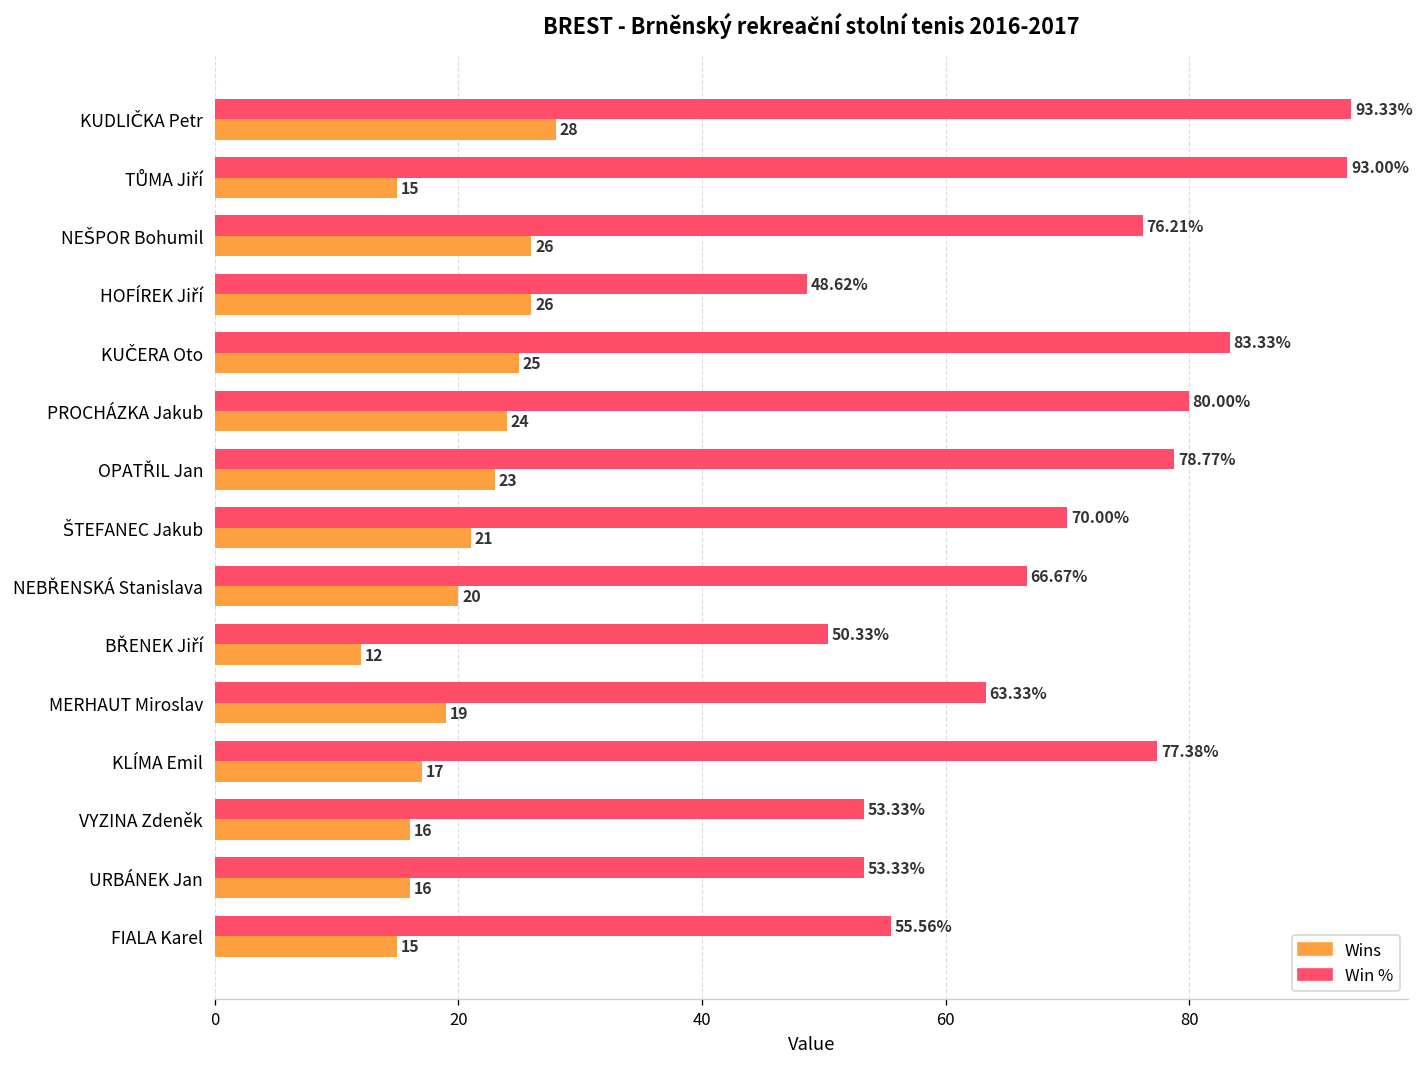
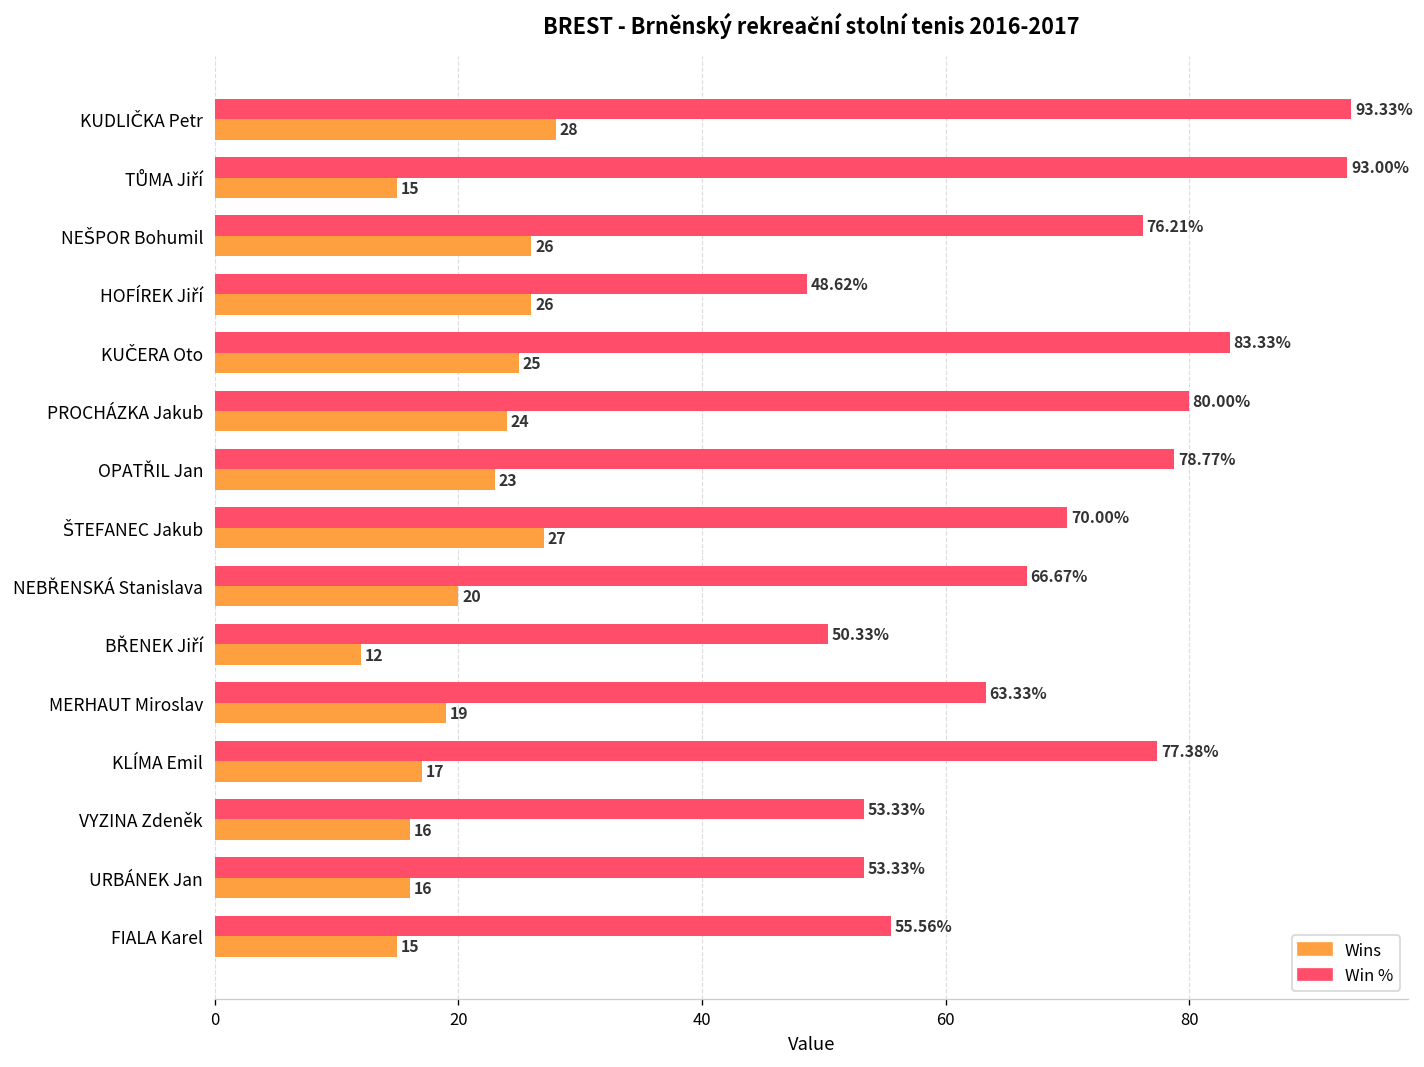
  {
    "Wins": {
      "KUDLIČKA Petr": "28",
      "TŮMA Jiří": "15",
      "NEŠPOR Bohumil": "26",
      "HOFÍREK Jiří": "26",
      "KUČERA Oto": "25",
      "PROCHÁZKA Jakub": "24",
      "OPATŘIL Jan": "23",
-     "ŠTEFANEC Jakub": "21",
+     "ŠTEFANEC Jakub": "27",
      "NEBŘENSKÁ Stanislava": "20",
      "BŘENEK Jiří": "12",
      "MERHAUT Miroslav": "19",
      "KLÍMA Emil": "17",
      "VYZINA Zdeněk": "16",
      "URBÁNEK Jan": "16",
      "FIALA Karel": "15"
    },
    "Win %": {
      "KUDLIČKA Petr": "93.33%",
      "TŮMA Jiří": "93.00%",
      "NEŠPOR Bohumil": "76.21%",
      "HOFÍREK Jiří": "48.62%",
      "KUČERA Oto": "83.33%",
      "PROCHÁZKA Jakub": "80.00%",
      "OPATŘIL Jan": "78.77%",
      "ŠTEFANEC Jakub": "70.00%",
      "NEBŘENSKÁ Stanislava": "66.67%",
      "BŘENEK Jiří": "50.33%",
      "MERHAUT Miroslav": "63.33%",
      "KLÍMA Emil": "77.38%",
      "VYZINA Zdeněk": "53.33%",
      "URBÁNEK Jan": "53.33%",
      "FIALA Karel": "55.56%"
    }
  }
